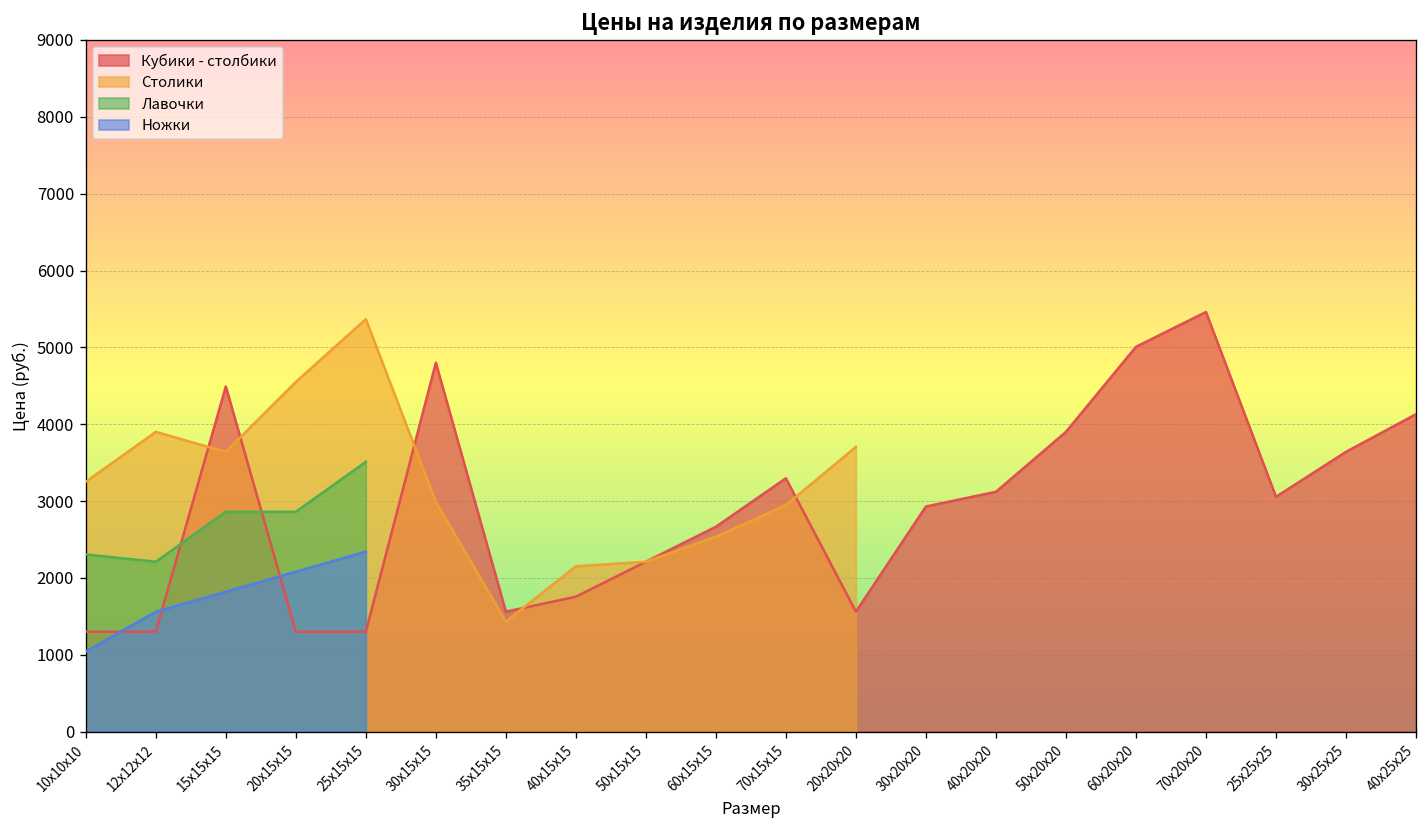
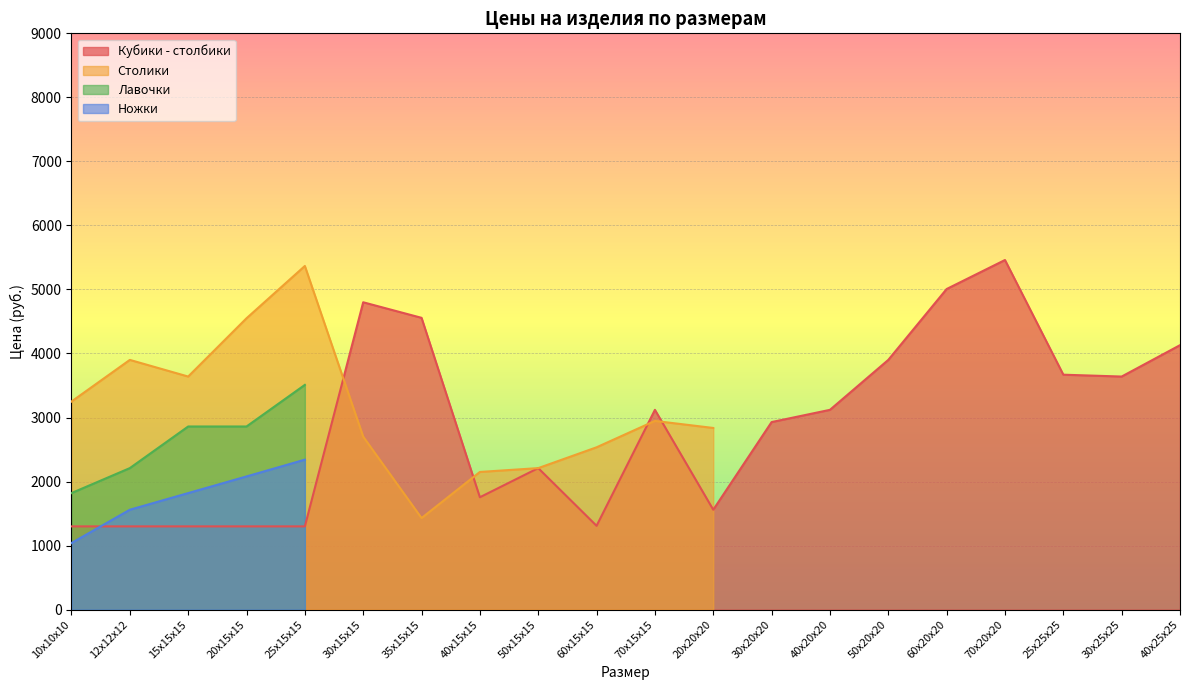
  {
    "Кубики - столбики": {
      "10х10х10": 1300,
      "12х12х12": 1300,
-     "15х15х15": 4500,
+     "15х15х15": 1300,
      "20х15х15": 1300,
      "25х15х15": 1300,
      "30х15х15": 4800,
-     "35х15х15": 1600,
+     "35х15х15": 4600,
      "40х15х15": 1800,
-     "60х15х15": 2700,
-     "70х15х15": 3300,
+     "60х15х15": 1300,
+     "70х15х15": 3100,
      "20х20х20": 1600,
      "30х20х20": 2900,
      "40х20х20": 3100,
      "50х20х20": 3900,
      "60х20х20": 5000,
      "70х20х20": 5500,
-     "25х25х25": 3100,
+     "25х25х25": 3700,
      "30х25х25": 3600,
      "40х25х25": 4100
    },
    "Столики": {
      "10х10х10": 3300,
      "12х12х12": 3900,
      "15х15х15": 3600,
      "20х15х15": 4600,
      "25х15х15": 5400,
-     "30х15х15": 3000,
+     "30х15х15": 2700,
      "35х15х15": 1400,
      "40х15х15": 2200,
      "60х15х15": 2500,
      "70х15х15": 2900,
-     "20х20х20": 3700
+     "20х20х20": 2800
    },
    "Лавочки": {
-     "10х10х10": 2300,
+     "10х10х10": 1800,
      "12х12х12": 2200,
      "15х15х15": 2900,
      "20х15х15": 2900,
      "25х15х15": 3500
    },
    "Ножки": {
      "10х10х10": 1000,
      "12х12х12": 1600,
      "15х15х15": 1800,
      "20х15х15": 2100,
      "25х15х15": 2300
    }
  }
